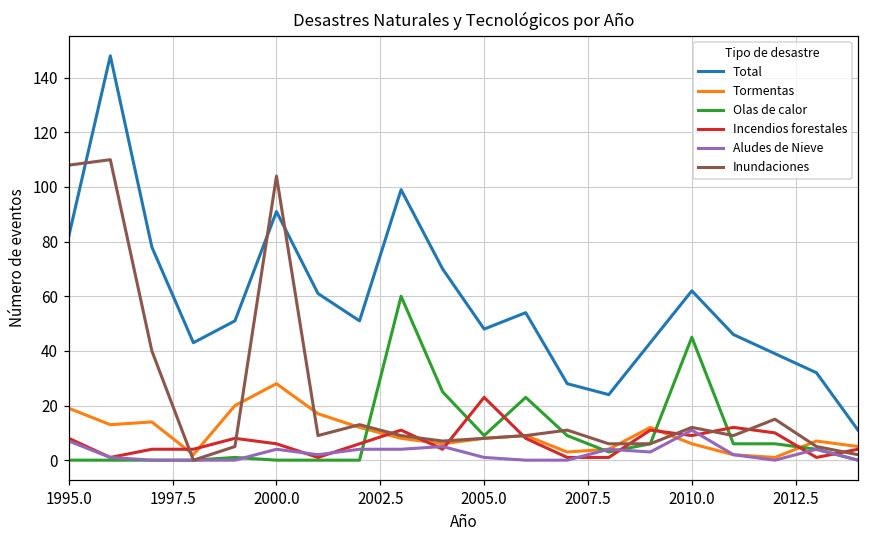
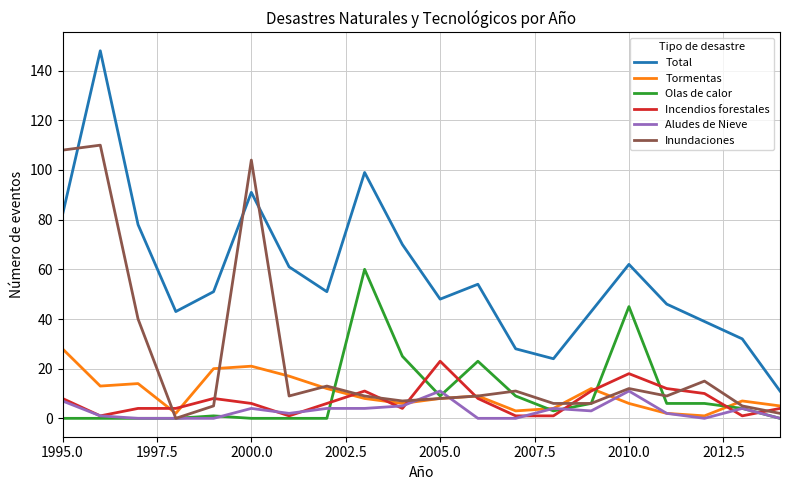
  {
    "Total": {
      "1995.0": 82,
      "2000.0": 91,
      "2005.0": 48,
      "2010.0": 62
    },
    "Tormentas": {
-     "1995.0": 19,
-     "2000.0": 28,
+     "1995.0": 28,
+     "2000.0": 21,
      "2010.0": 6
    },
    "Olas de calor": {
      "1995.0": 0,
      "2000.0": 0,
      "2010.0": 45
    },
    "Incendios forestales": {
      "2000.0": 6,
      "2005.0": 23,
-     "2010.0": 9
+     "2010.0": 18
    },
    "Aludes de Nieve": {
      "2000.0": 4,
-     "2005.0": 1
+     "2005.0": 11
    },
    "Inundaciones": {
      "1995.0": 108,
      "2000.0": 104
    }
  }
